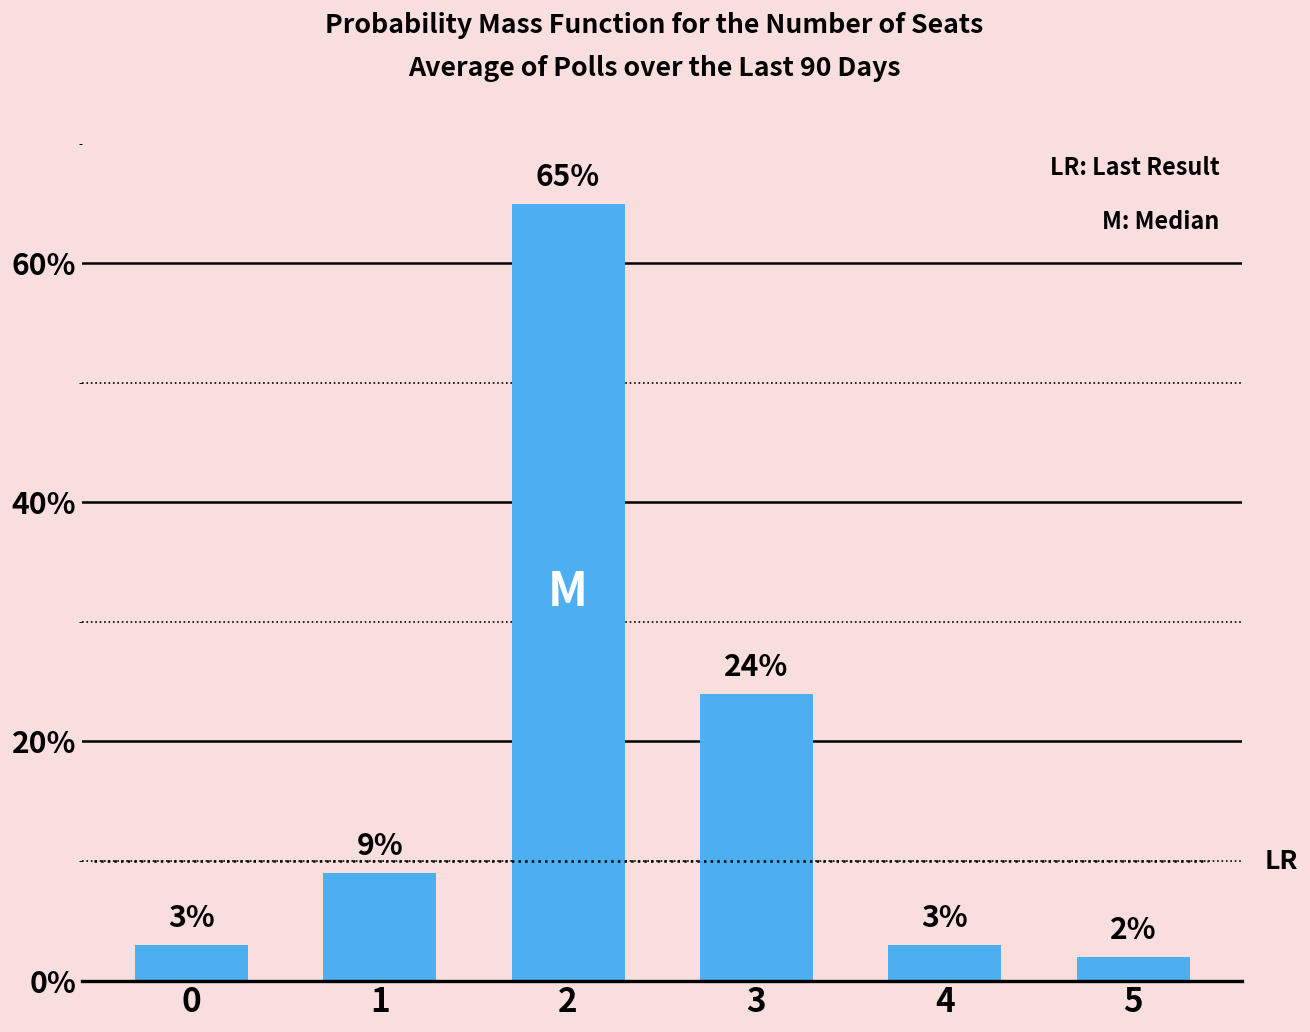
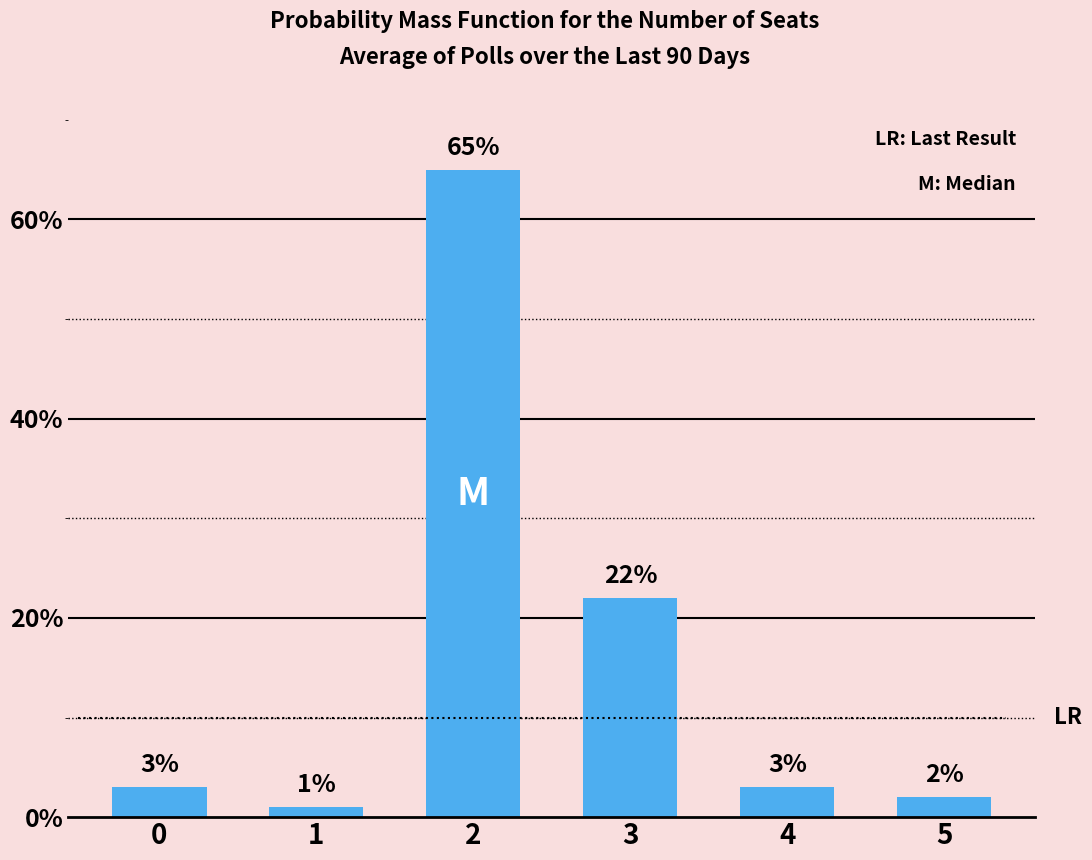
  {
    "0": "3%",
-   "1": "9%",
+   "1": "1%",
    "2": "65%",
-   "3": "24%",
+   "3": "22%",
    "4": "3%",
    "5": "2%"
  }
